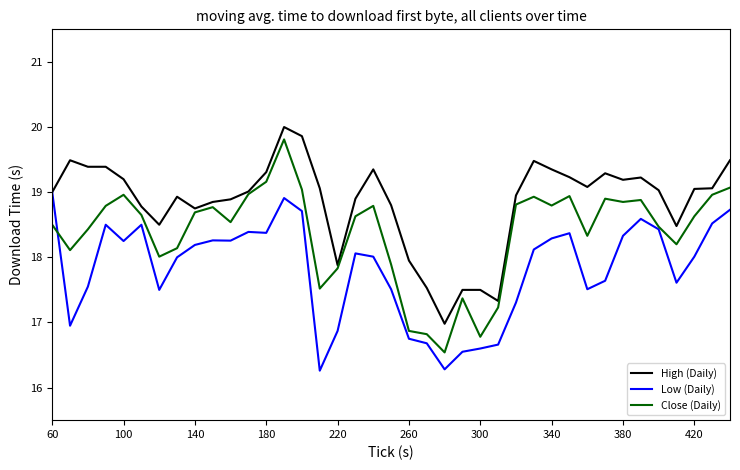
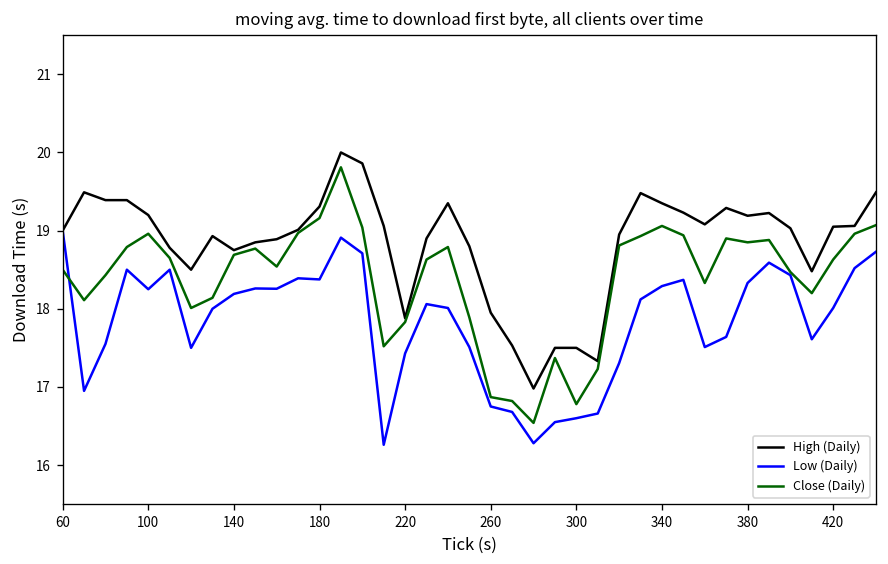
  {
    "High (Daily)": {
      "100": 19.2,
      "140": 18.8,
      "180": 19.3,
      "220": 17.9,
      "260": 18.0,
      "300": 17.5,
      "340": 19.4,
      "380": 19.2,
      "420": 19.0
    },
    "Low (Daily)": {
      "100": 18.3,
      "140": 18.2,
      "180": 18.4,
-     "220": 16.9,
+     "220": 17.4,
      "260": 16.8,
      "300": 16.6,
      "340": 18.3,
      "380": 18.3,
      "420": 18.0
    },
    "Close (Daily)": {
      "60": 18.5,
      "100": 19.0,
      "140": 18.7,
      "180": 19.2,
      "220": 17.8,
      "260": 16.9,
      "300": 16.8,
-     "340": 18.8,
+     "340": 19.1,
      "380": 18.9,
      "420": 18.6
    }
  }
